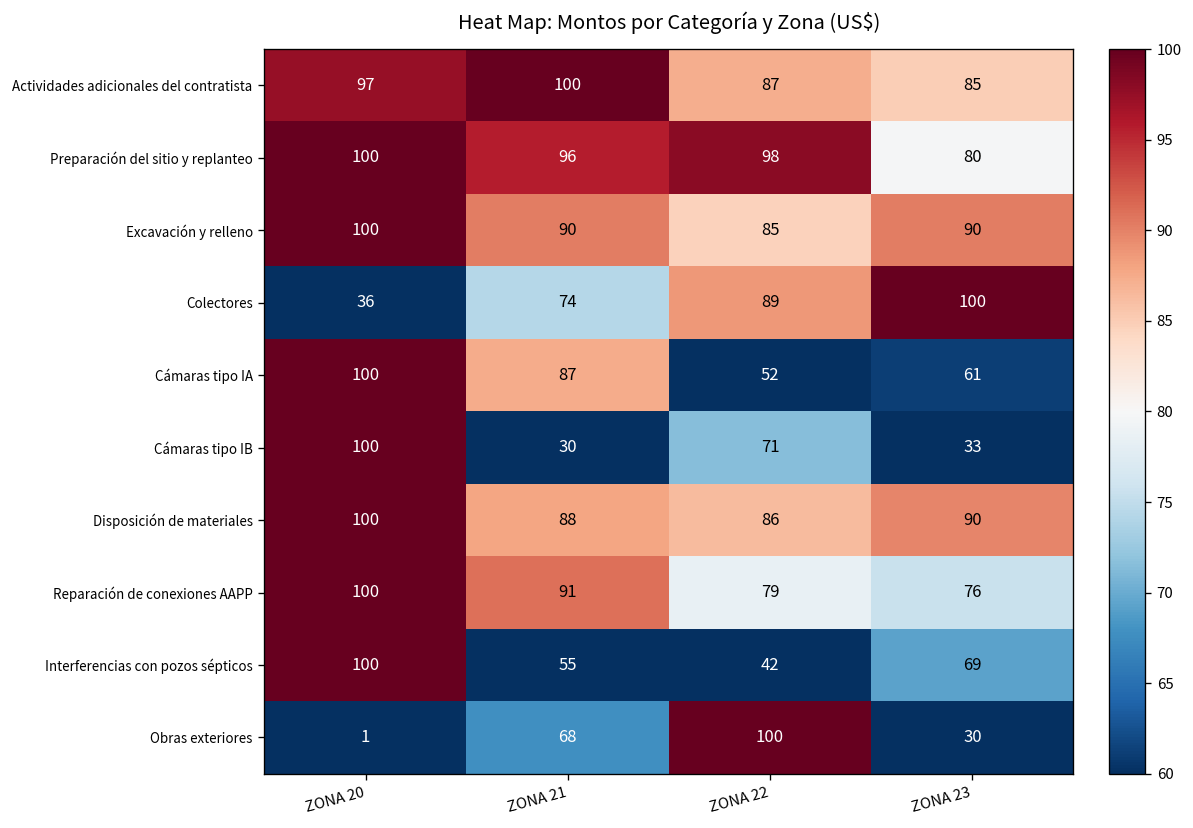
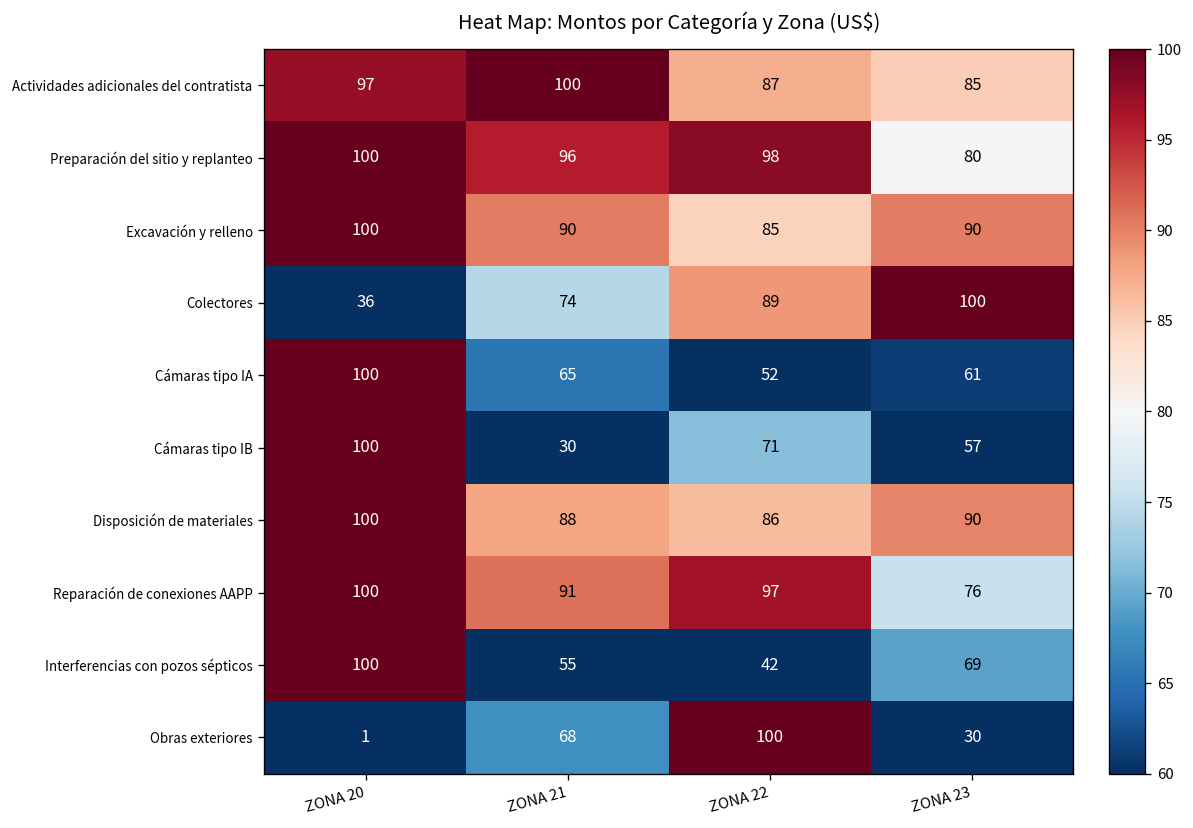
  {
    "Actividades adicionales del contratista": {
      "ZONA 20": 97,
      "ZONA 21": 100,
      "ZONA 22": 87,
      "ZONA 23": 85
    },
    "Preparación del sitio y replanteo": {
      "ZONA 20": 100,
      "ZONA 21": 96,
      "ZONA 22": 98,
      "ZONA 23": 80
    },
    "Excavación y relleno": {
      "ZONA 20": 100,
      "ZONA 21": 90,
      "ZONA 22": 85,
      "ZONA 23": 90
    },
    "Colectores": {
      "ZONA 20": 36,
      "ZONA 21": 74,
      "ZONA 22": 89,
      "ZONA 23": 100
    },
    "Cámaras tipo IA": {
      "ZONA 20": 100,
-     "ZONA 21": 87,
+     "ZONA 21": 65,
      "ZONA 22": 52,
      "ZONA 23": 61
    },
    "Cámaras tipo IB": {
      "ZONA 20": 100,
      "ZONA 21": 30,
      "ZONA 22": 71,
-     "ZONA 23": 33
+     "ZONA 23": 57
    },
    "Disposición de materiales": {
      "ZONA 20": 100,
      "ZONA 21": 88,
      "ZONA 22": 86,
      "ZONA 23": 90
    },
    "Reparación de conexiones AAPP": {
      "ZONA 20": 100,
      "ZONA 21": 91,
-     "ZONA 22": 79,
+     "ZONA 22": 97,
      "ZONA 23": 76
    },
    "Interferencias con pozos sépticos": {
      "ZONA 20": 100,
      "ZONA 21": 55,
      "ZONA 22": 42,
      "ZONA 23": 69
    },
    "Obras exteriores": {
      "ZONA 20": 1,
      "ZONA 21": 68,
      "ZONA 22": 100,
      "ZONA 23": 30
    }
  }
